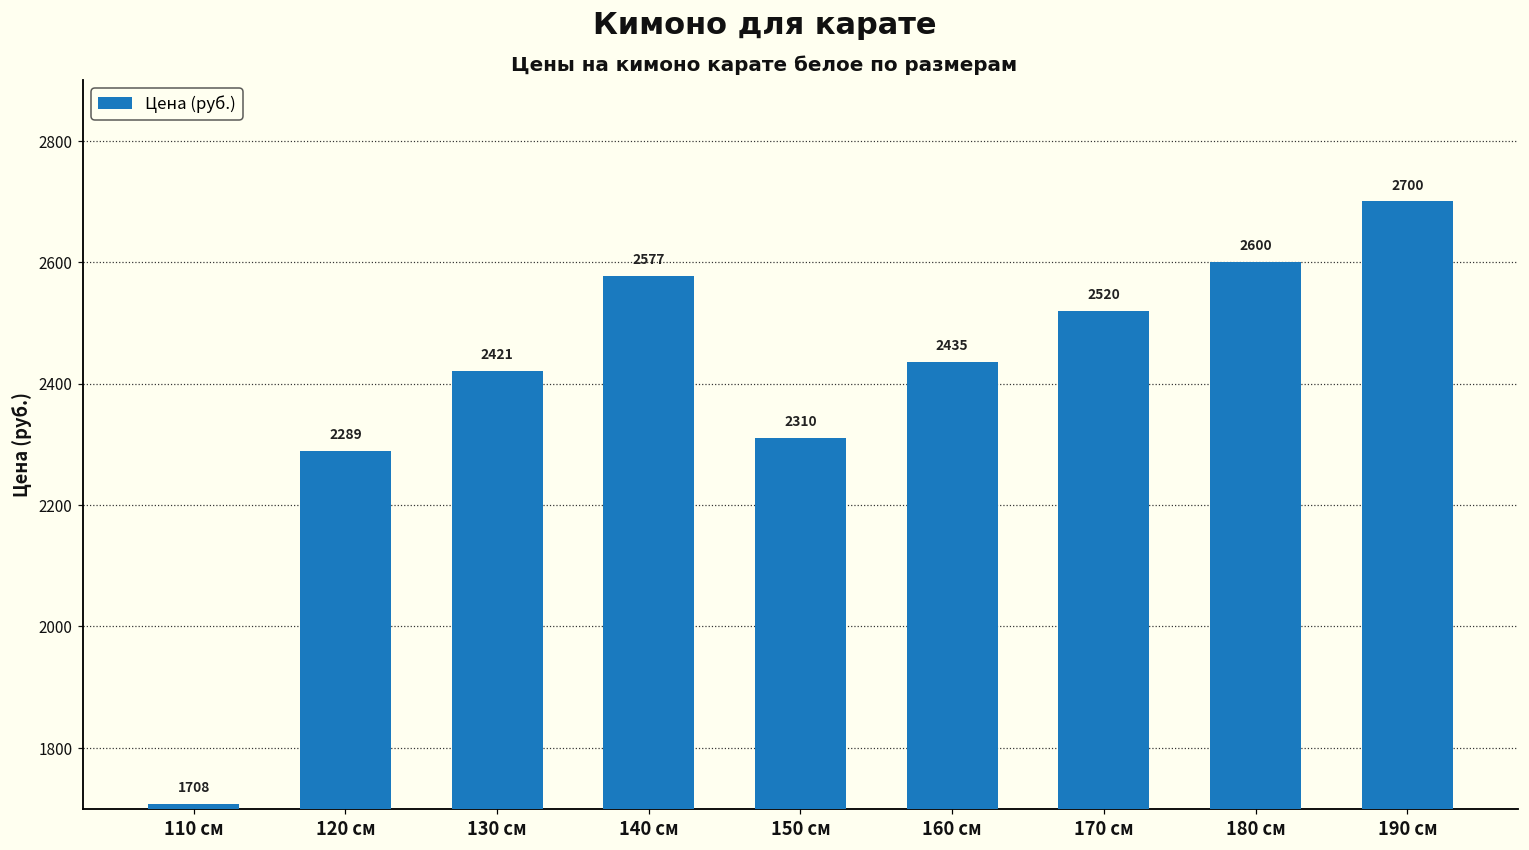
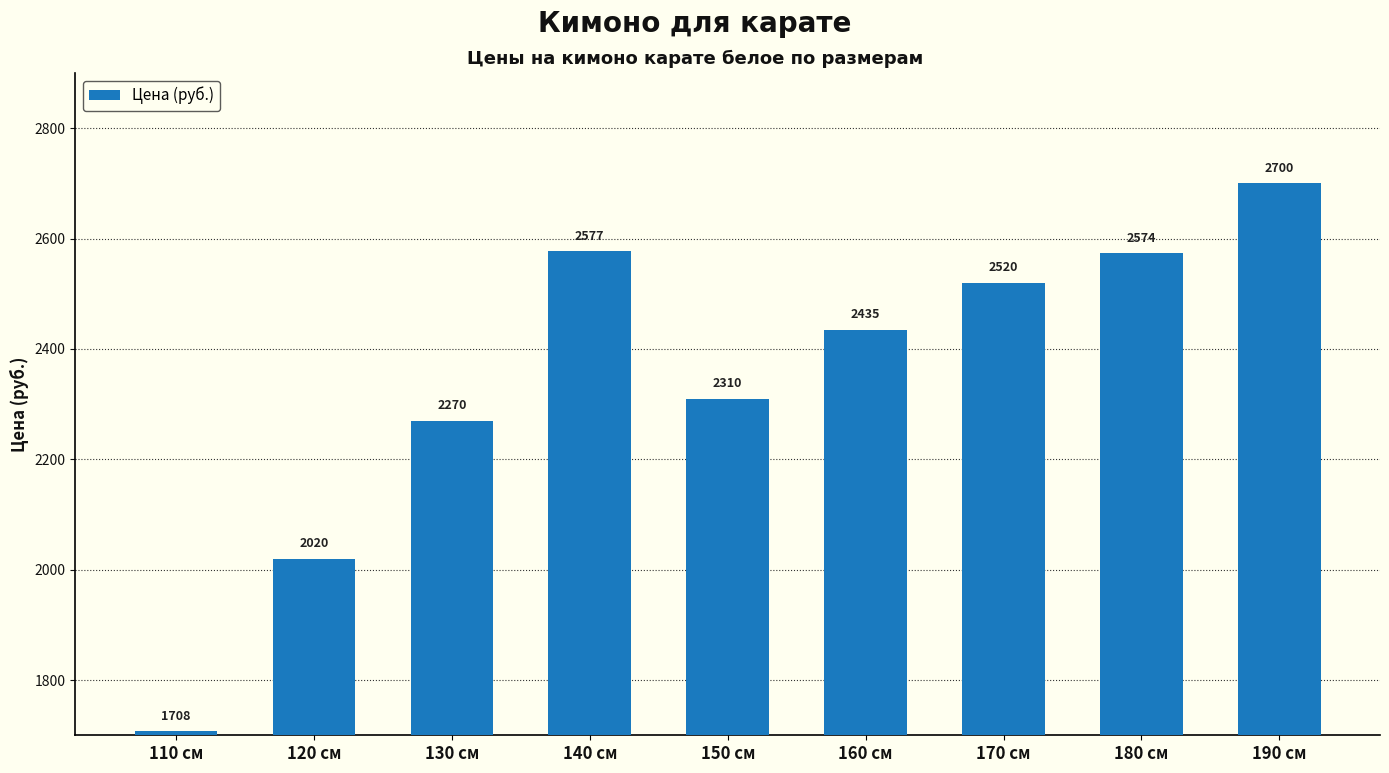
  {
    "110 см": 1708,
-   "120 см": 2289,
-   "130 см": 2421,
+   "120 см": 2020,
+   "130 см": 2270,
    "140 см": 2577,
    "150 см": 2310,
    "160 см": 2435,
    "170 см": 2520,
-   "180 см": 2600,
+   "180 см": 2574,
    "190 см": 2700
  }
